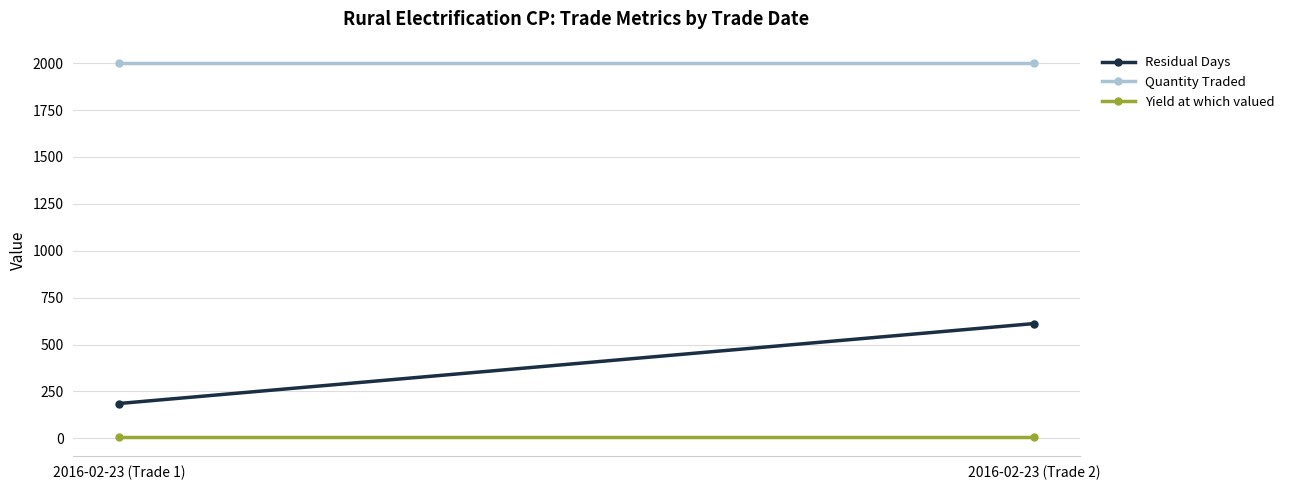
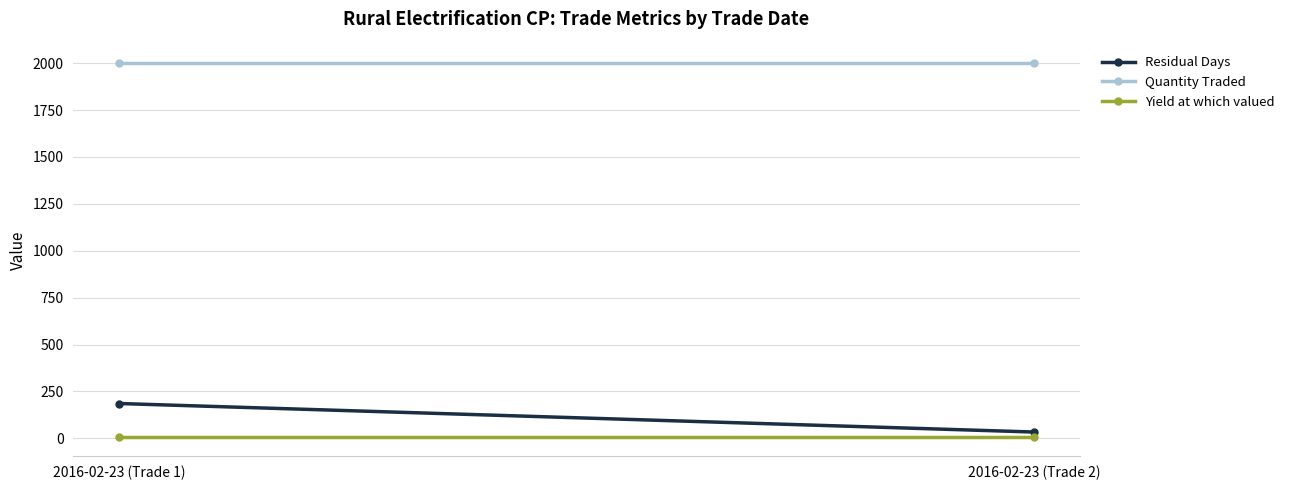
  {
    "Residual Days": {
      "2016-02-23 (Trade 1)": 190,
-     "2016-02-23 (Trade 2)": 610
+     "2016-02-23 (Trade 2)": 30
    },
    "Quantity Traded": {
      "2016-02-23 (Trade 1)": 2000,
      "2016-02-23 (Trade 2)": 2000
    },
    "Yield at which valued": {
      "2016-02-23 (Trade 1)": 10,
      "2016-02-23 (Trade 2)": 10
    }
  }
